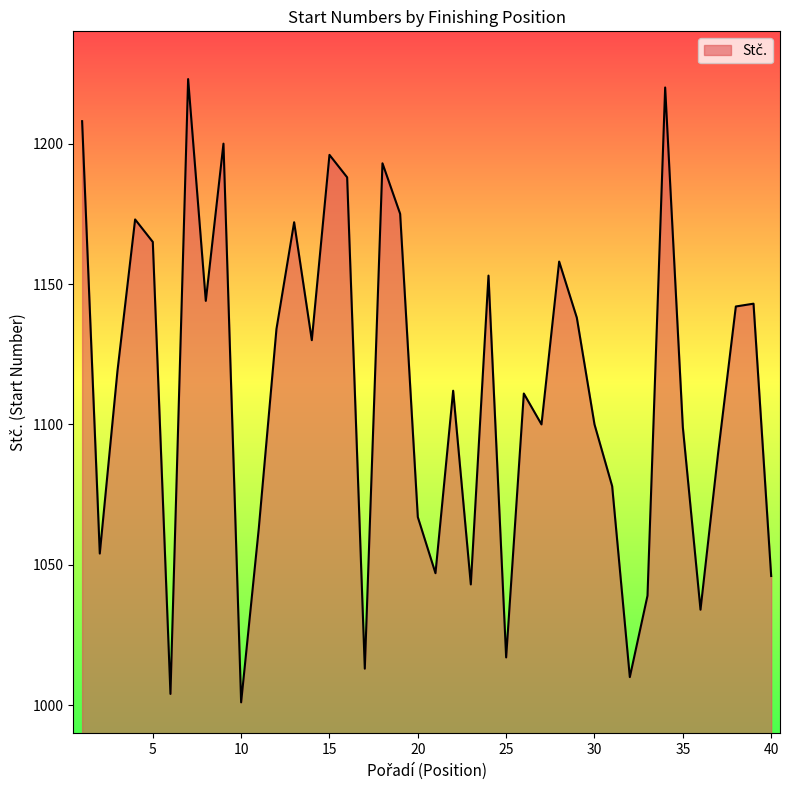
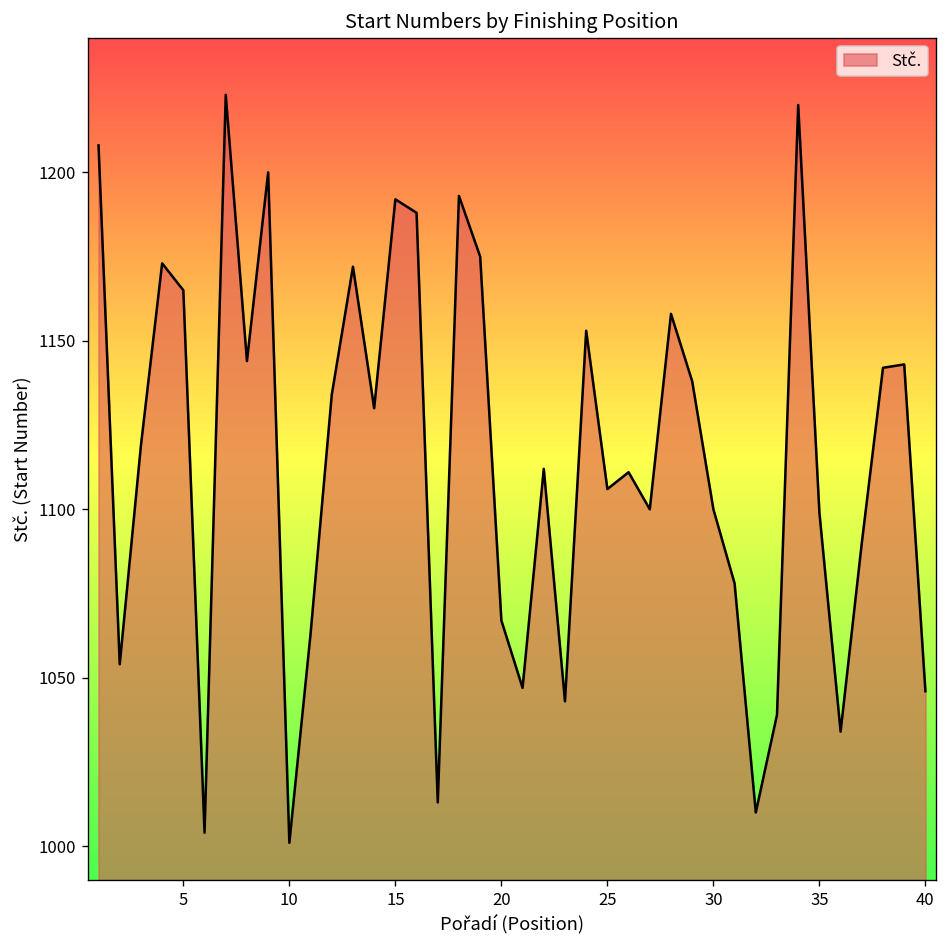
  {
    "5": 1165,
    "10": 1001,
-   "15": 1196,
+   "15": 1192,
    "20": 1067,
-   "25": 1017,
+   "25": 1106,
    "30": 1100,
    "35": 1099,
    "40": 1046
  }
